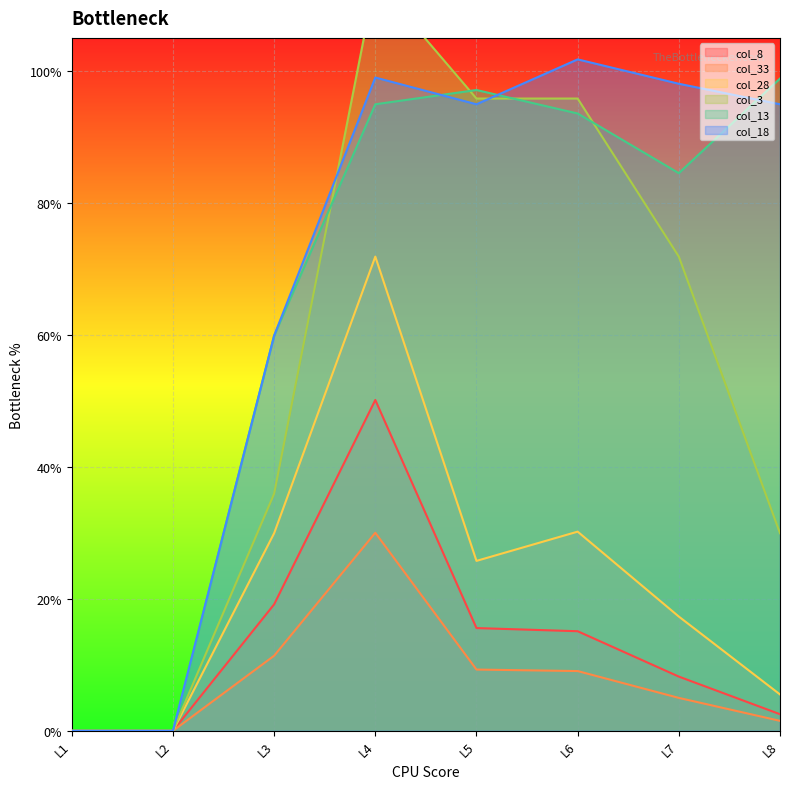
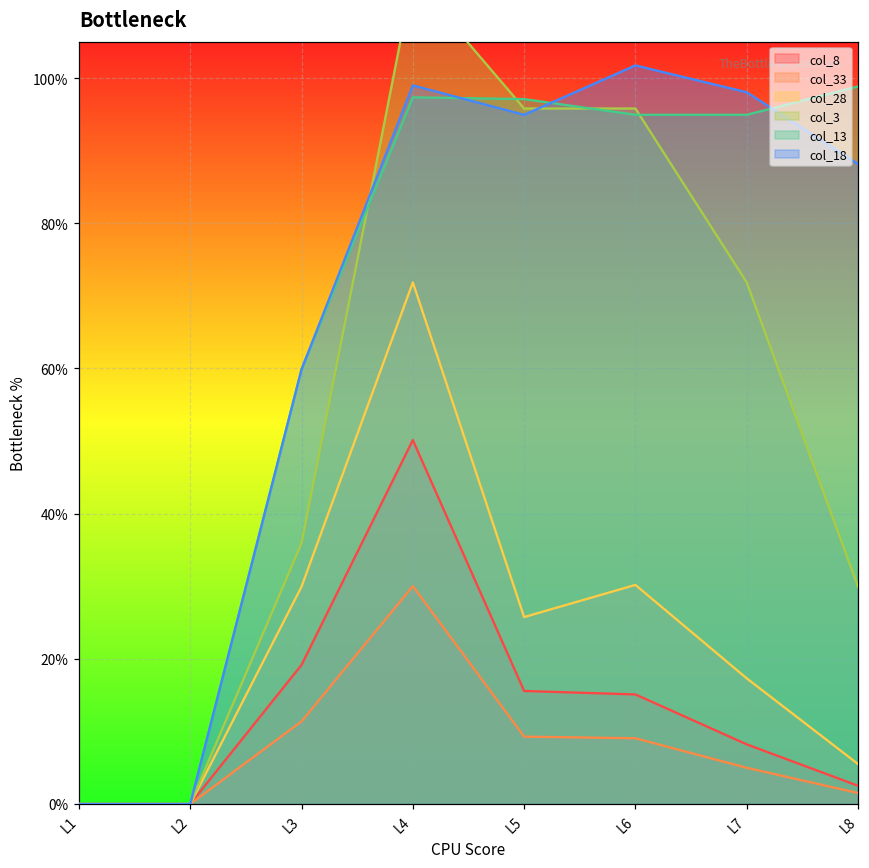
  {
    "col_13": {
-     "L4": "95%",
+     "L4": "97%",
      "L5": "97%",
-     "L6": "94%",
-     "L7": "85%",
+     "L6": "95%",
+     "L7": "95%",
      "L8": "99%"
    },
    "col_18": {
      "L4": "99%",
      "L5": "95%",
      "L6": "102%",
      "L7": "98%",
-     "L8": "95%"
+     "L8": "88%"
    }
  }
